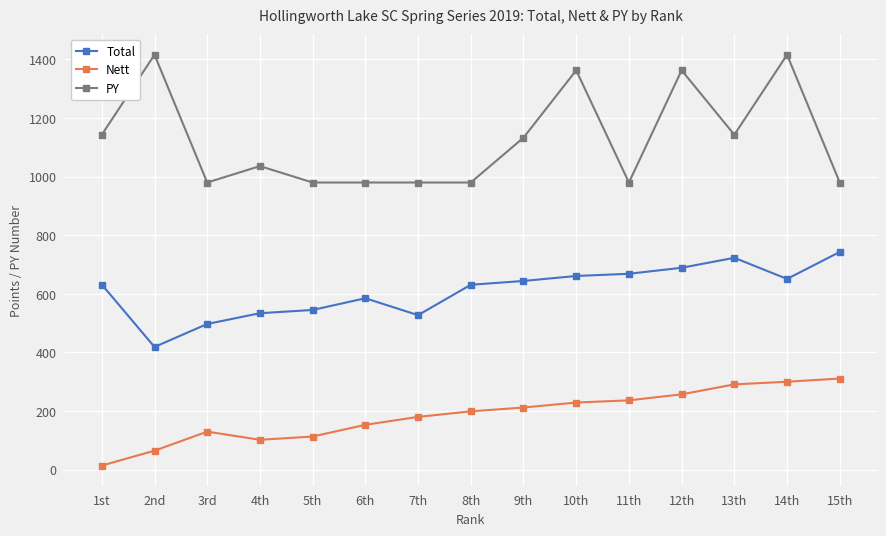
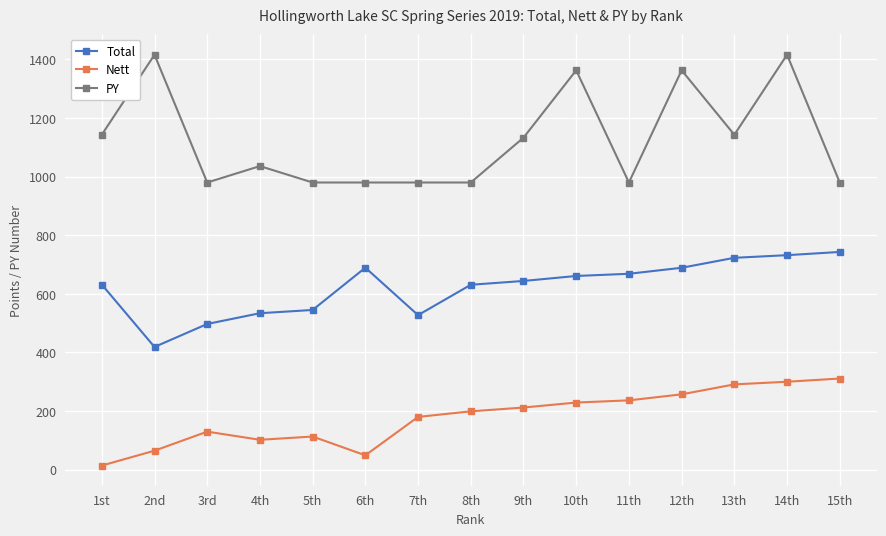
  {
    "Total": {
      "1st": 630,
      "2nd": 420,
      "3rd": 500,
      "4th": 530,
      "5th": 550,
-     "6th": 590,
+     "6th": 690,
      "7th": 530,
      "8th": 630,
      "9th": 640,
      "10th": 660,
      "11th": 670,
      "12th": 690,
      "13th": 720,
-     "14th": 650,
+     "14th": 730,
      "15th": 740
    },
    "Nett": {
      "1st": 10,
      "2nd": 60,
      "3rd": 130,
      "4th": 100,
      "5th": 110,
-     "6th": 150,
+     "6th": 50,
      "7th": 180,
      "8th": 200,
      "9th": 210,
      "10th": 230,
      "11th": 240,
      "12th": 260,
      "13th": 290,
      "14th": 300,
      "15th": 310
    },
    "PY": {
      "1st": 1140,
      "2nd": 1420,
      "3rd": 980,
      "4th": 1040,
      "5th": 980,
      "6th": 980,
      "7th": 980,
      "8th": 980,
      "9th": 1130,
      "10th": 1360,
      "11th": 980,
      "12th": 1360,
      "13th": 1140,
      "14th": 1420,
      "15th": 980
    }
  }
